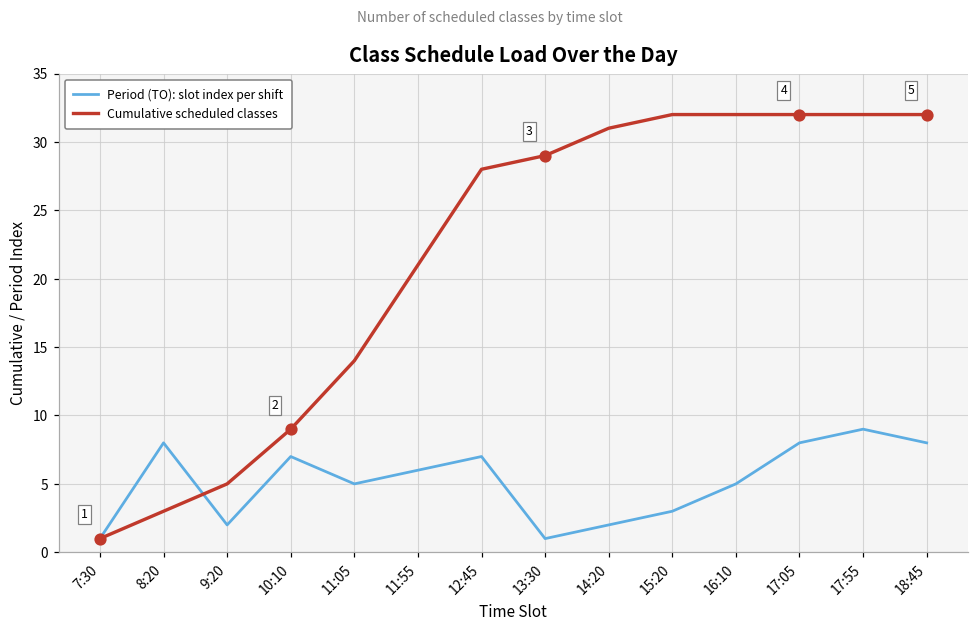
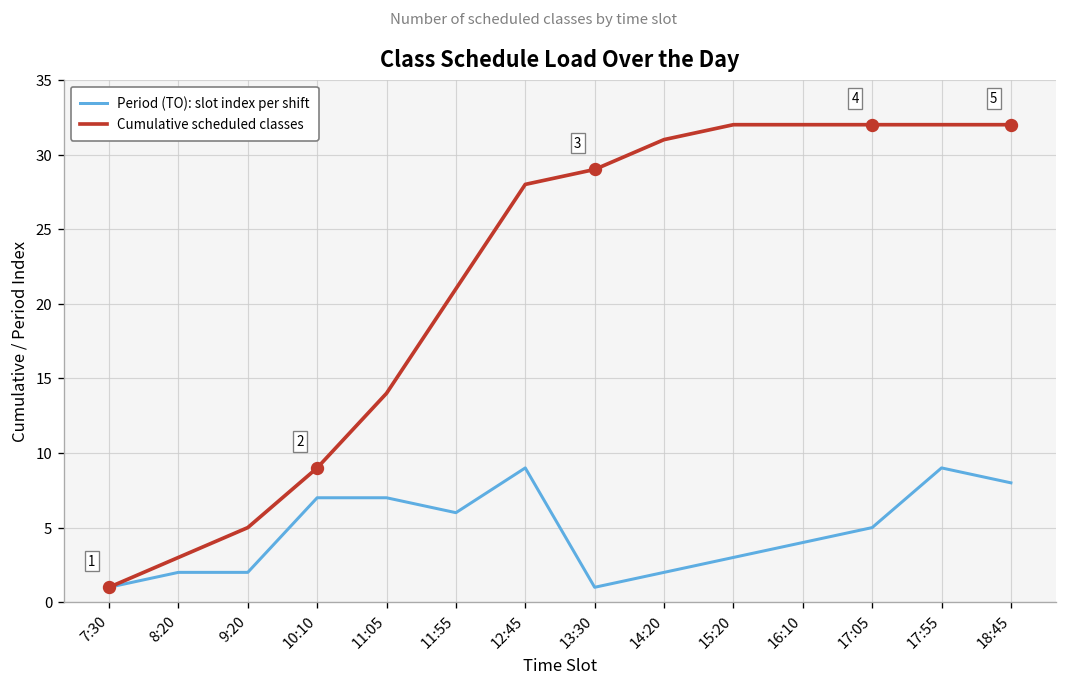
  {
    "Period (TO): slot index per shift": {
-     "8:20": 8,
+     "8:20": 2,
      "9:20": 2,
      "10:10": 7,
-     "11:05": 5,
+     "11:05": 7,
      "11:55": 6,
-     "12:45": 7,
+     "12:45": 9,
      "13:30": 1,
      "14:20": 2,
      "15:20": 3,
-     "16:10": 5,
-     "17:05": 8,
+     "16:10": 4,
+     "17:05": 5,
      "17:55": 9,
      "18:45": 8
    }
  }
